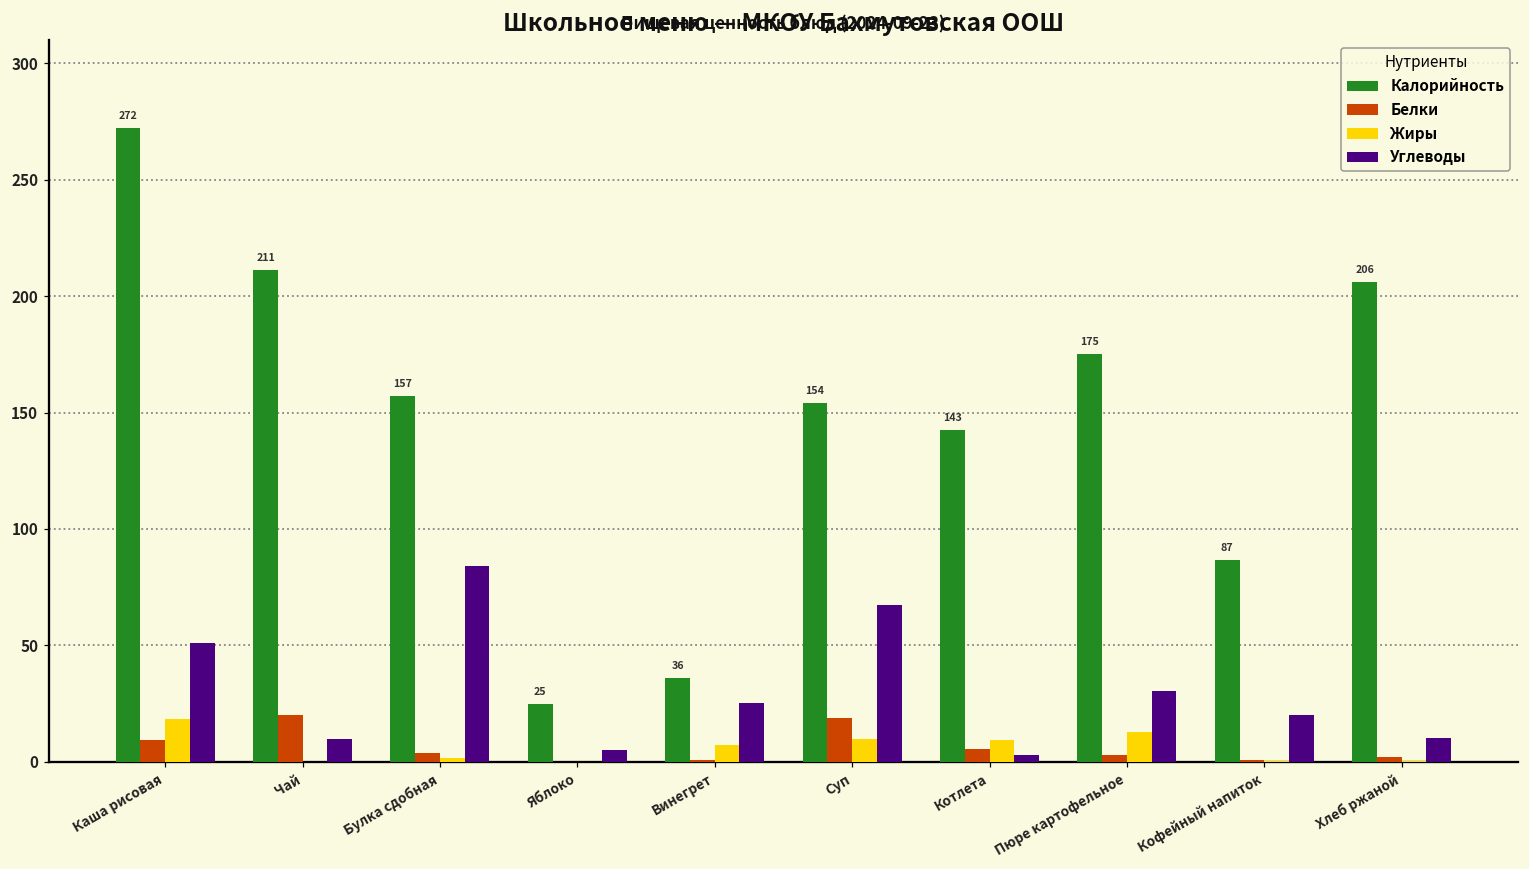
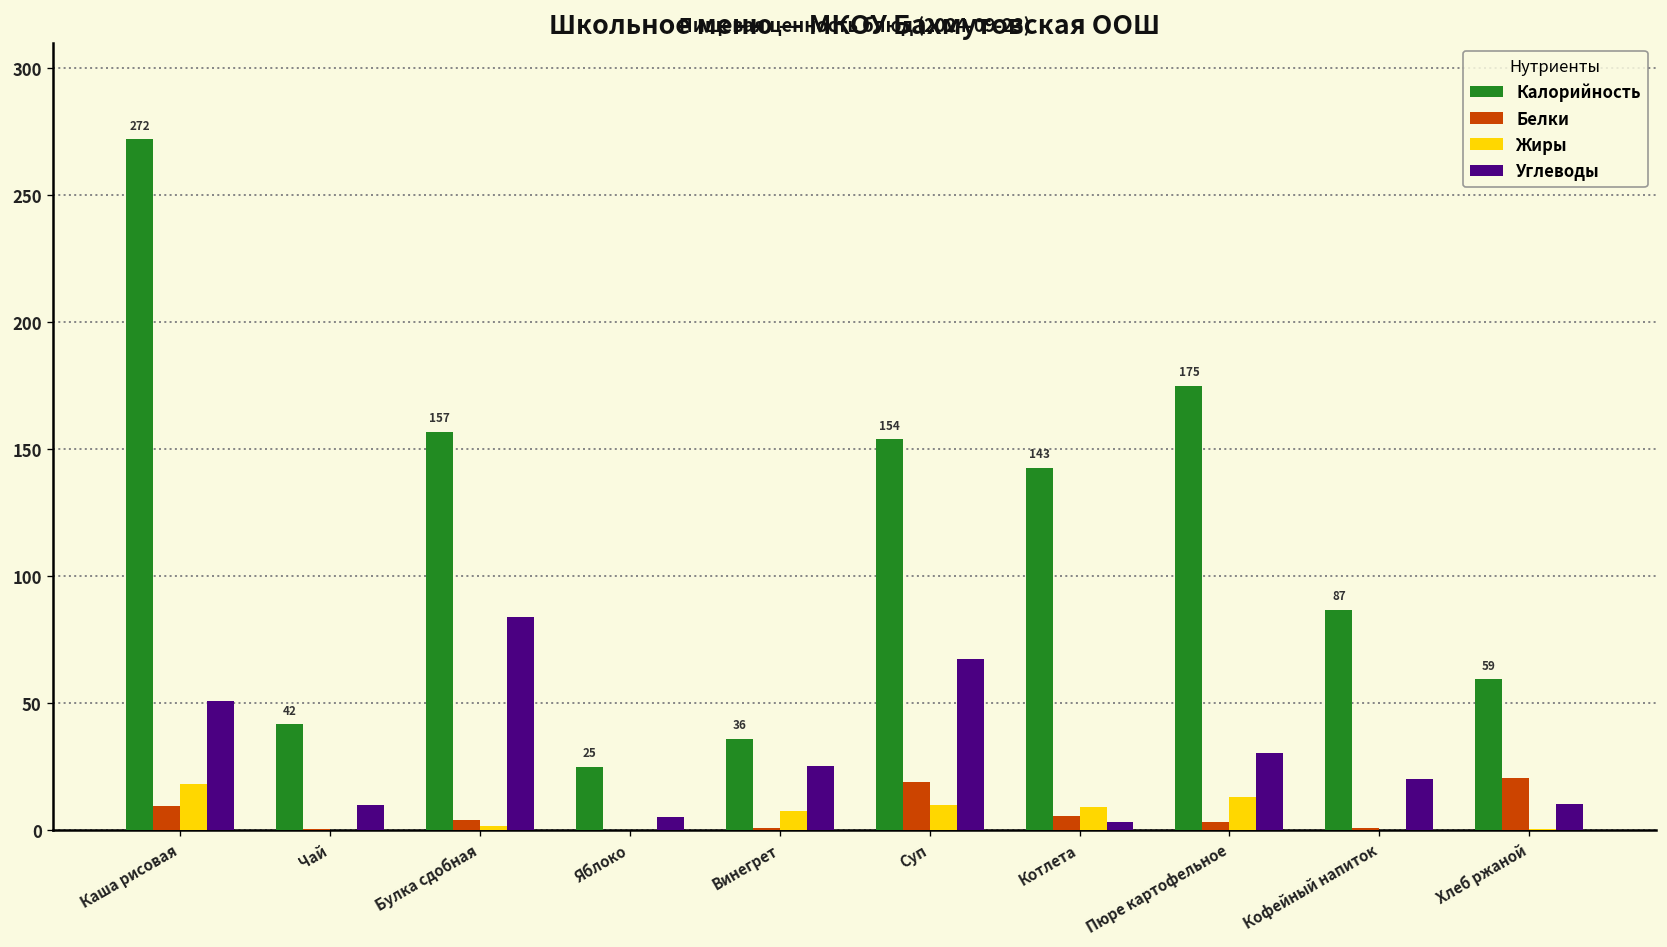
  {
    "Калорийность": {
      "Каша рисовая": 272,
-     "Чай": 211,
+     "Чай": 42,
      "Булка сдобная": 157,
      "Яблоко": 25,
      "Винегрет": 36,
      "Суп": 154,
      "Котлета": 143,
      "Пюре картофельное": 175,
      "Кофейный напиток": 87,
-     "Хлеб ржаной": 206
+     "Хлеб ржаной": 59
    },
    "Белки": {
      "Каша рисовая": 9,
-     "Чай": 20,
+     "Чай": 1,
      "Булка сдобная": 4,
      "Суп": 19,
      "Котлета": 5,
      "Пюре картофельное": 3,
-     "Хлеб ржаной": 2
+     "Хлеб ржаной": 21
    },
    "Жиры": {
      "Каша рисовая": 18,
      "Чай": 0,
      "Булка сдобная": 2,
      "Яблоко": 0,
      "Винегрет": 7,
      "Суп": 10,
      "Котлета": 9,
      "Пюре картофельное": 13
    },
    "Углеводы": {
      "Каша рисовая": 51,
      "Чай": 10,
      "Булка сдобная": 84,
      "Яблоко": 5,
      "Винегрет": 25,
      "Суп": 67,
      "Котлета": 3,
      "Пюре картофельное": 31,
      "Кофейный напиток": 20,
      "Хлеб ржаной": 10
    }
  }
